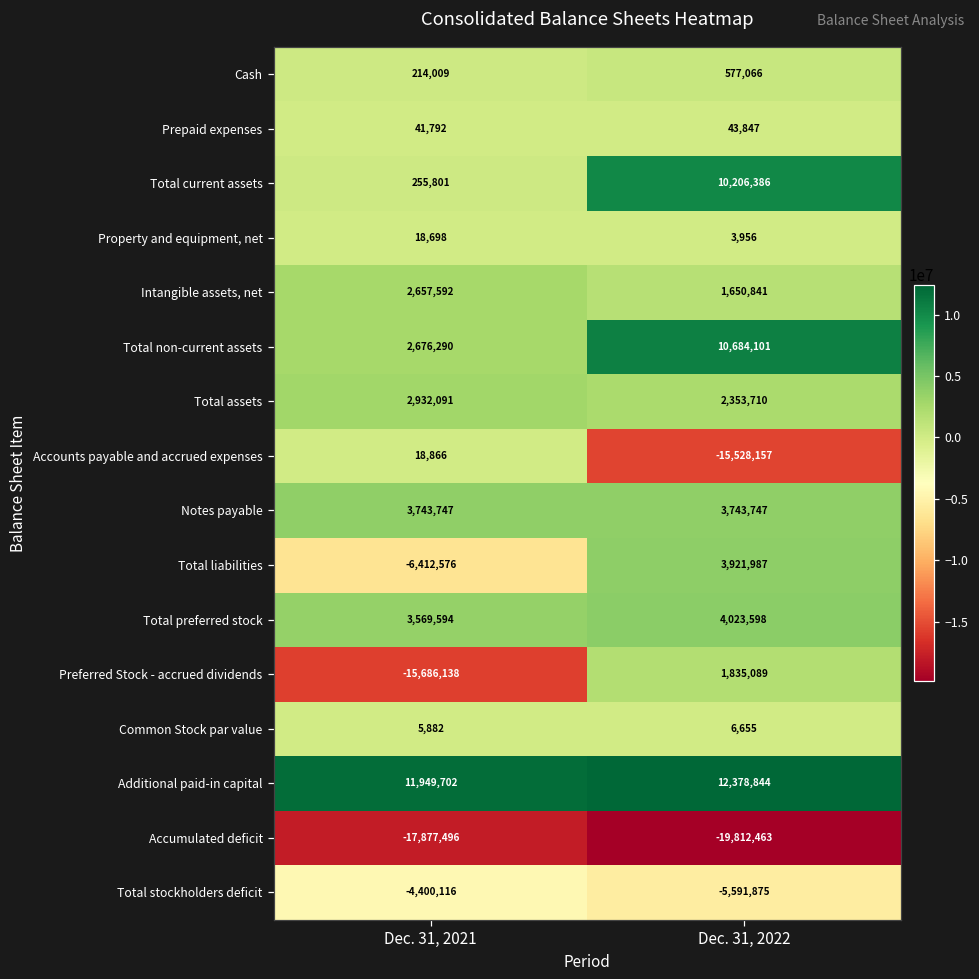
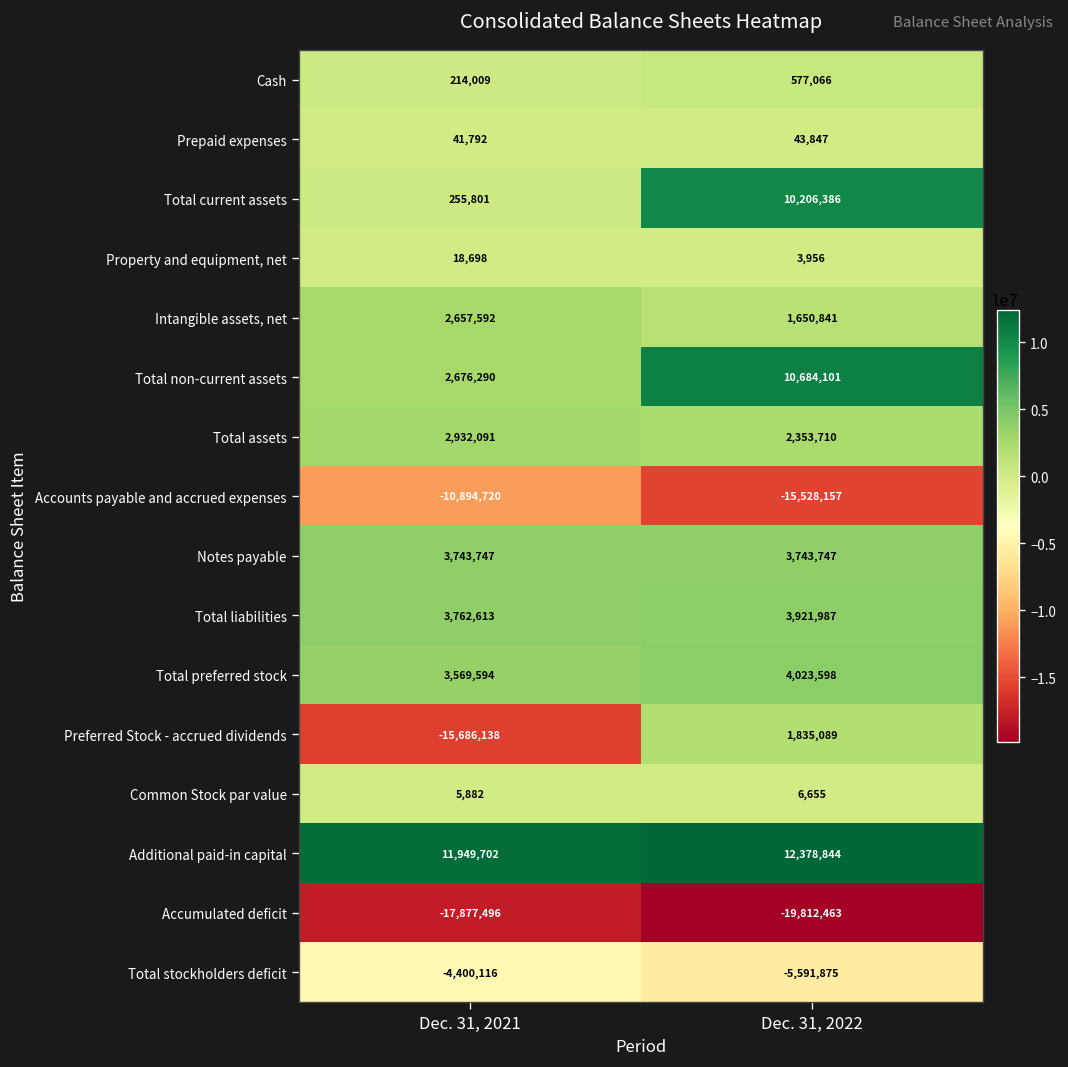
  {
    "Cash": {
      "Dec. 31, 2021": "214,009",
      "Dec. 31, 2022": "577,066"
    },
    "Prepaid expenses": {
      "Dec. 31, 2021": "41,792",
      "Dec. 31, 2022": "43,847"
    },
    "Total current assets": {
      "Dec. 31, 2021": "255,801",
      "Dec. 31, 2022": "10,206,386"
    },
    "Property and equipment, net": {
      "Dec. 31, 2021": "18,698",
      "Dec. 31, 2022": "3,956"
    },
    "Intangible assets, net": {
      "Dec. 31, 2021": "2,657,592",
      "Dec. 31, 2022": "1,650,841"
    },
    "Total non-current assets": {
      "Dec. 31, 2021": "2,676,290",
      "Dec. 31, 2022": "10,684,101"
    },
    "Total assets": {
      "Dec. 31, 2021": "2,932,091",
      "Dec. 31, 2022": "2,353,710"
    },
    "Accounts payable and accrued expenses": {
-     "Dec. 31, 2021": "18,866",
+     "Dec. 31, 2021": "-10,894,720",
      "Dec. 31, 2022": "-15,528,157"
    },
    "Notes payable": {
      "Dec. 31, 2021": "3,743,747",
      "Dec. 31, 2022": "3,743,747"
    },
    "Total liabilities": {
-     "Dec. 31, 2021": "-6,412,576",
+     "Dec. 31, 2021": "3,762,613",
      "Dec. 31, 2022": "3,921,987"
    },
    "Total preferred stock": {
      "Dec. 31, 2021": "3,569,594",
      "Dec. 31, 2022": "4,023,598"
    },
    "Preferred Stock - accrued dividends": {
      "Dec. 31, 2021": "-15,686,138",
      "Dec. 31, 2022": "1,835,089"
    },
    "Common Stock par value": {
      "Dec. 31, 2021": "5,882",
      "Dec. 31, 2022": "6,655"
    },
    "Additional paid-in capital": {
      "Dec. 31, 2021": "11,949,702",
      "Dec. 31, 2022": "12,378,844"
    },
    "Accumulated deficit": {
      "Dec. 31, 2021": "-17,877,496",
      "Dec. 31, 2022": "-19,812,463"
    },
    "Total stockholders deficit": {
      "Dec. 31, 2021": "-4,400,116",
      "Dec. 31, 2022": "-5,591,875"
    }
  }
